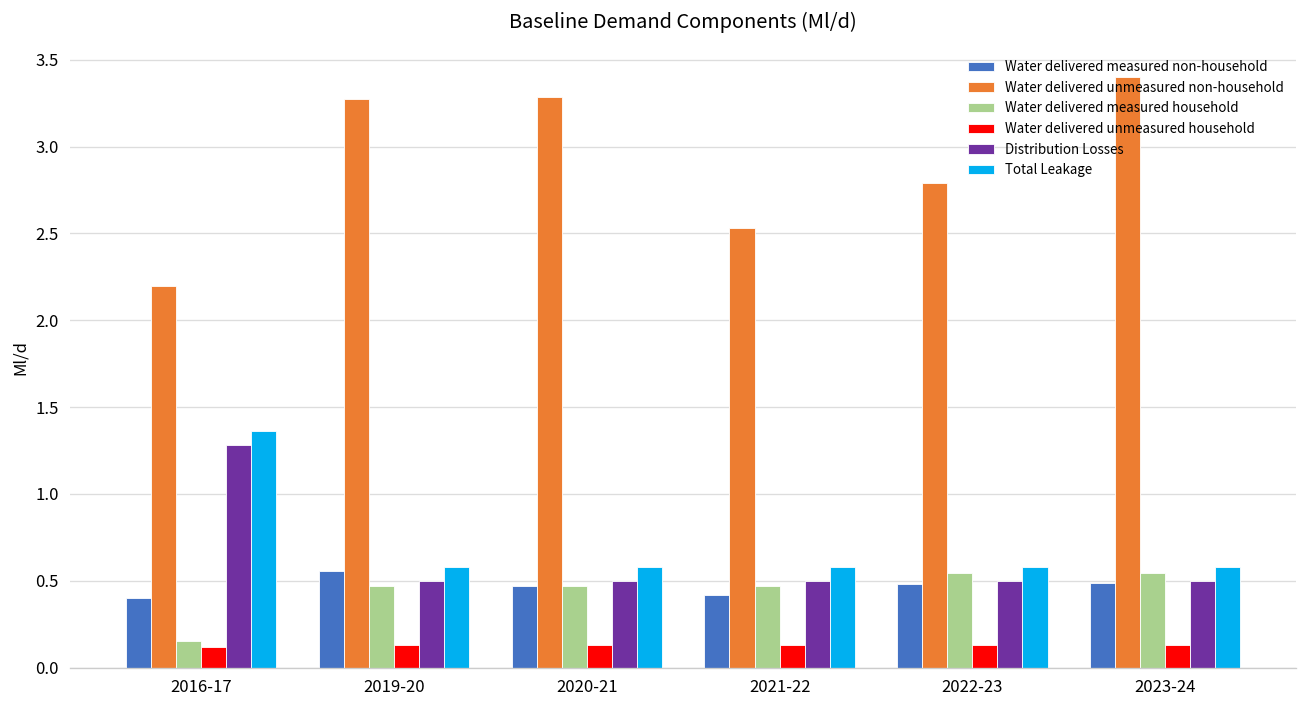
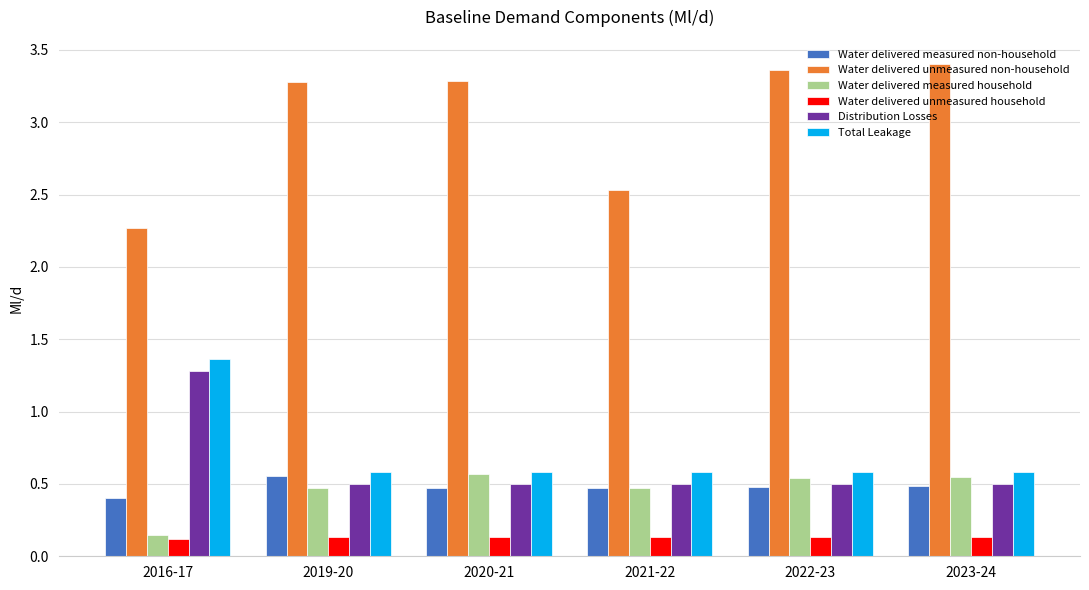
  {
    "Water delivered measured non-household": {
      "2016-17": 0.40,
      "2019-20": 0.56,
      "2020-21": 0.47,
-     "2021-22": 0.42,
+     "2021-22": 0.48,
      "2022-23": 0.48,
      "2023-24": 0.49
    },
    "Water delivered unmeasured non-household": {
-     "2016-17": 2.20,
+     "2016-17": 2.27,
      "2019-20": 3.28,
      "2020-21": 3.29,
      "2021-22": 2.53,
-     "2022-23": 2.79,
+     "2022-23": 3.36,
      "2023-24": 3.40
    },
    "Water delivered measured household": {
      "2016-17": 0.15,
      "2019-20": 0.47,
-     "2020-21": 0.47,
+     "2020-21": 0.57,
      "2021-22": 0.47,
      "2022-23": 0.54,
      "2023-24": 0.55
    },
    "Water delivered unmeasured household": {
      "2016-17": 0.12,
      "2019-20": 0.13,
      "2020-21": 0.13,
      "2021-22": 0.13,
      "2022-23": 0.13,
      "2023-24": 0.13
    },
    "Distribution Losses": {
      "2016-17": 1.28,
      "2019-20": 0.50,
      "2020-21": 0.50,
      "2021-22": 0.50,
      "2022-23": 0.50,
      "2023-24": 0.50
    },
    "Total Leakage": {
      "2016-17": 1.36,
      "2019-20": 0.58,
      "2020-21": 0.58,
      "2021-22": 0.58,
      "2022-23": 0.58,
      "2023-24": 0.58
    }
  }
